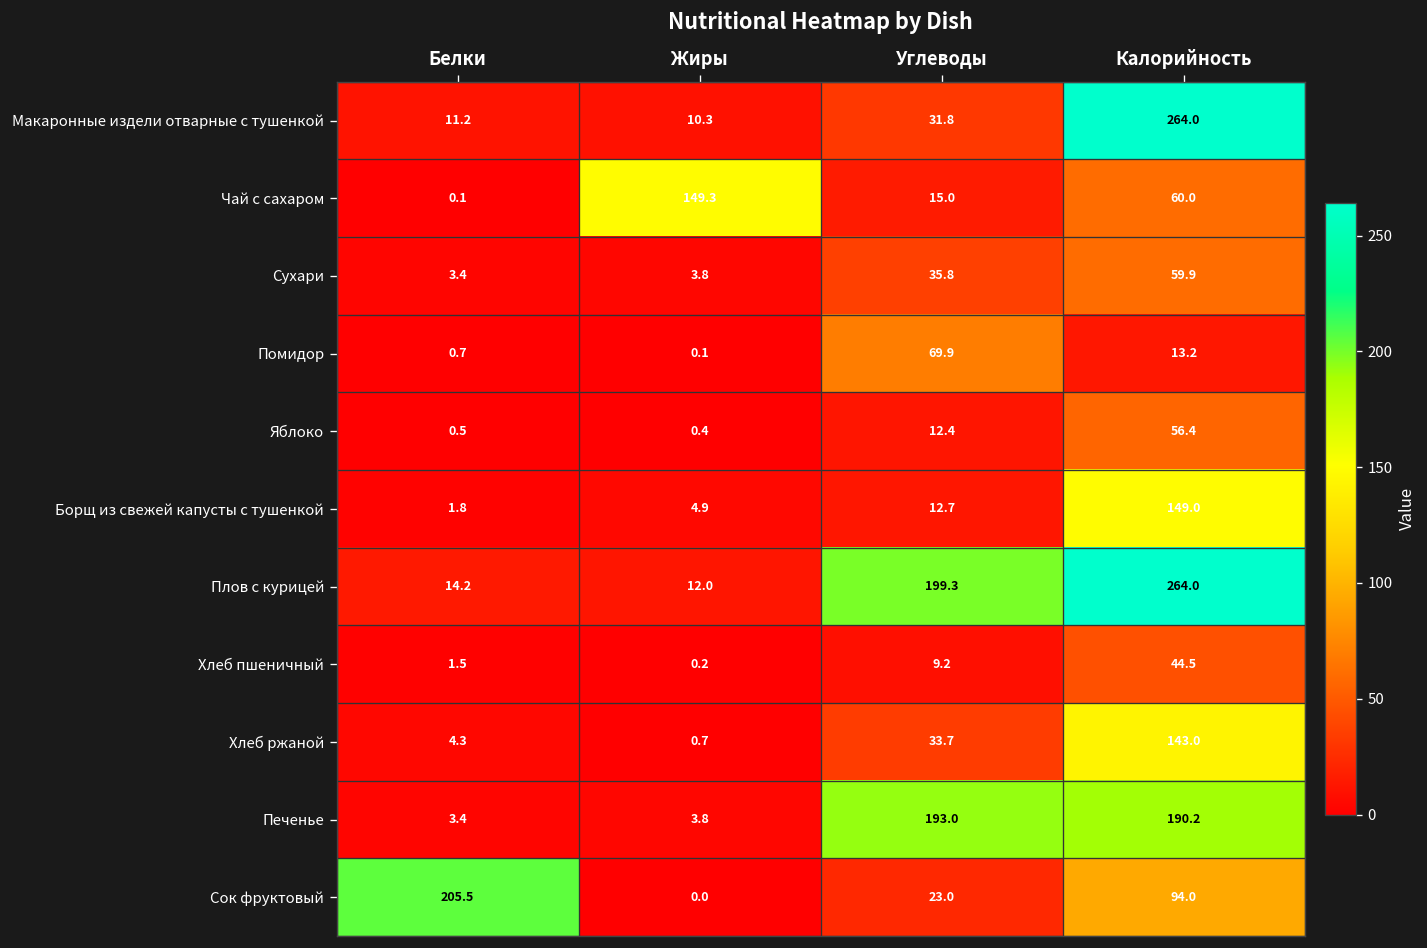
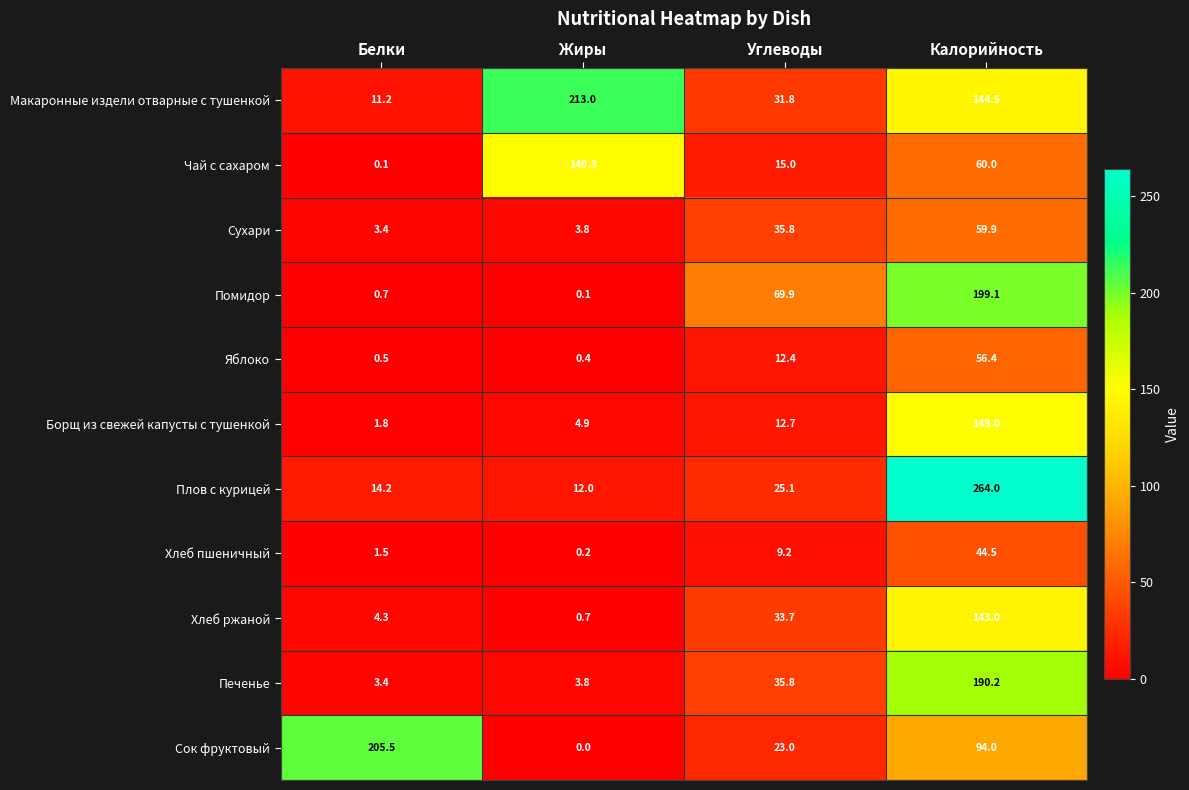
  {
    "Макаронные издели отварные с тушенкой": {
      "Белки": 11.2,
-     "Жиры": 10.3,
+     "Жиры": 213.0,
      "Углеводы": 31.8,
-     "Калорийность": 264.0
+     "Калорийность": 144.5
    },
    "Чай с сахаром": {
      "Белки": 0.1,
      "Жиры": 149.3,
      "Углеводы": 15.0,
      "Калорийность": 60.0
    },
    "Сухари": {
      "Белки": 3.4,
      "Жиры": 3.8,
      "Углеводы": 35.8,
      "Калорийность": 59.9
    },
    "Помидор": {
      "Белки": 0.7,
      "Жиры": 0.1,
      "Углеводы": 69.9,
-     "Калорийность": 13.2
+     "Калорийность": 199.1
    },
    "Яблоко": {
      "Белки": 0.5,
      "Жиры": 0.4,
      "Углеводы": 12.4,
      "Калорийность": 56.4
    },
    "Борщ из свежей капусты с тушенкой": {
      "Белки": 1.8,
      "Жиры": 4.9,
      "Углеводы": 12.7,
      "Калорийность": 149.0
    },
    "Плов с курицей": {
      "Белки": 14.2,
      "Жиры": 12.0,
-     "Углеводы": 199.3,
+     "Углеводы": 25.1,
      "Калорийность": 264.0
    },
    "Хлеб пшеничный": {
      "Белки": 1.5,
      "Жиры": 0.2,
      "Углеводы": 9.2,
      "Калорийность": 44.5
    },
    "Хлеб ржаной": {
      "Белки": 4.3,
      "Жиры": 0.7,
      "Углеводы": 33.7,
      "Калорийность": 143.0
    },
    "Печенье": {
      "Белки": 3.4,
      "Жиры": 3.8,
-     "Углеводы": 193.0,
+     "Углеводы": 35.8,
      "Калорийность": 190.2
    },
    "Сок фруктовый": {
      "Белки": 205.5,
      "Жиры": 0.0,
      "Углеводы": 23.0,
      "Калорийность": 94.0
    }
  }
